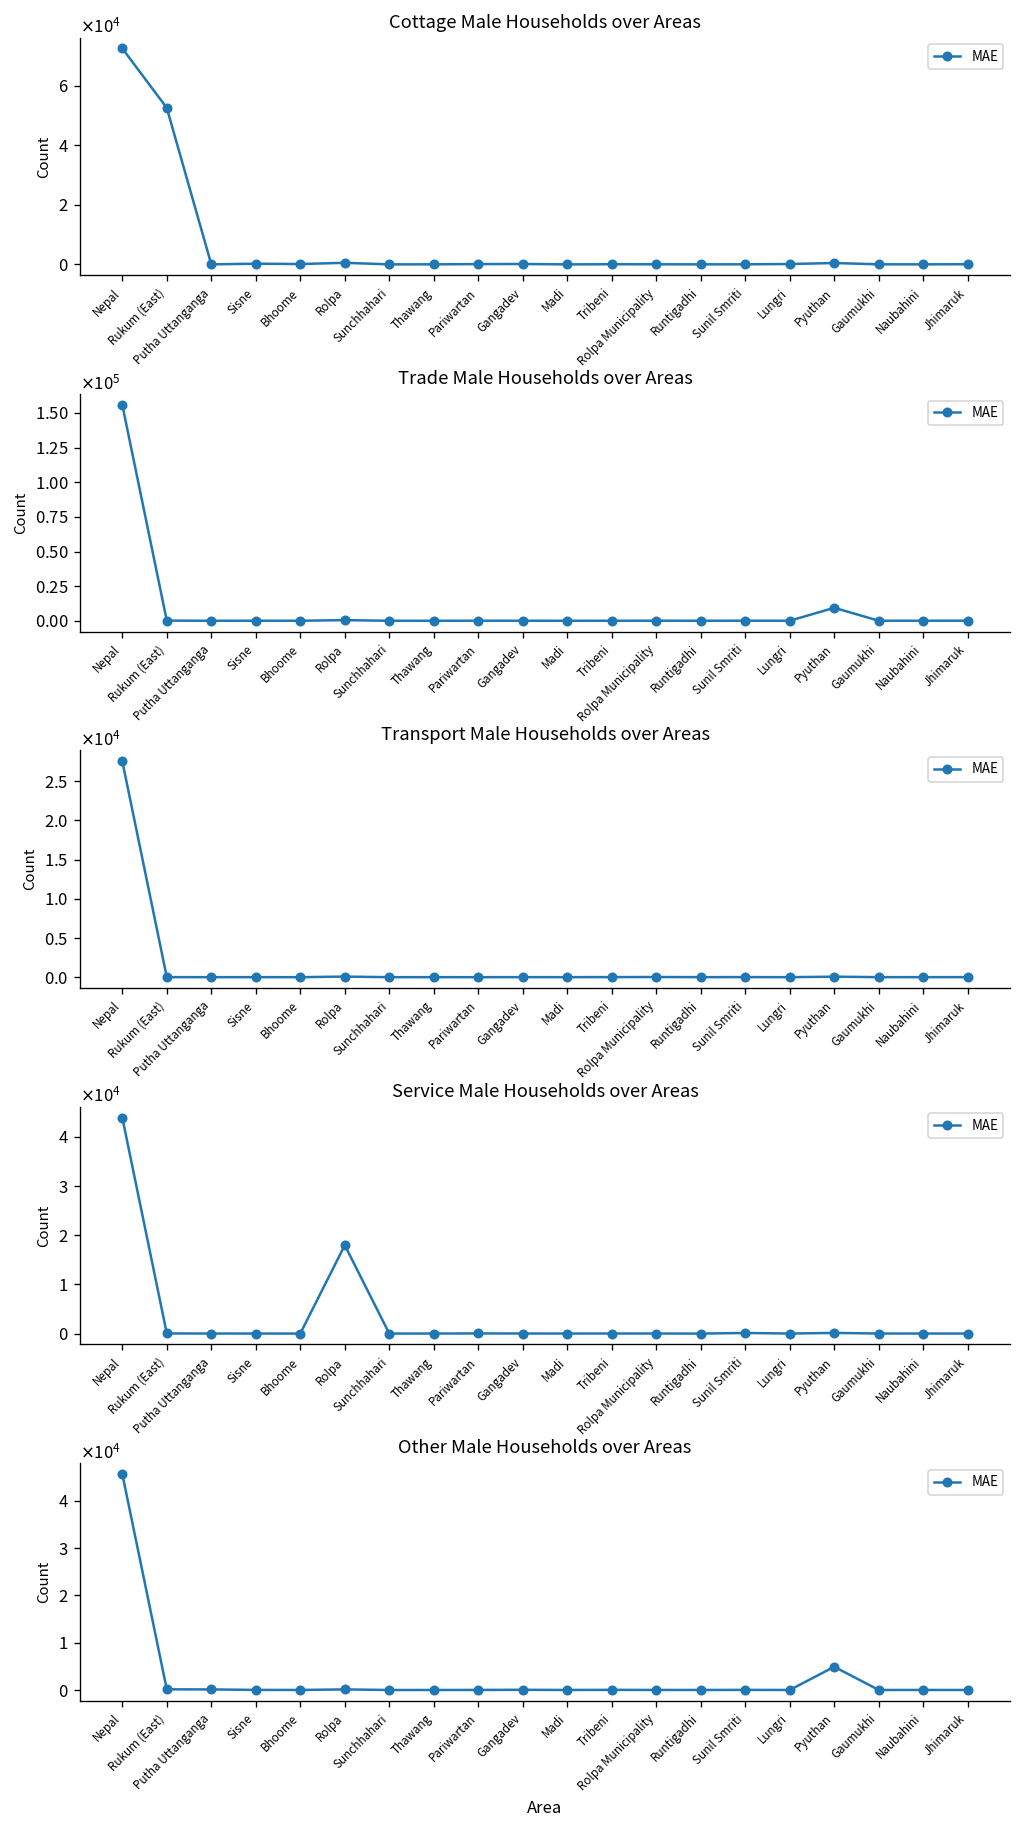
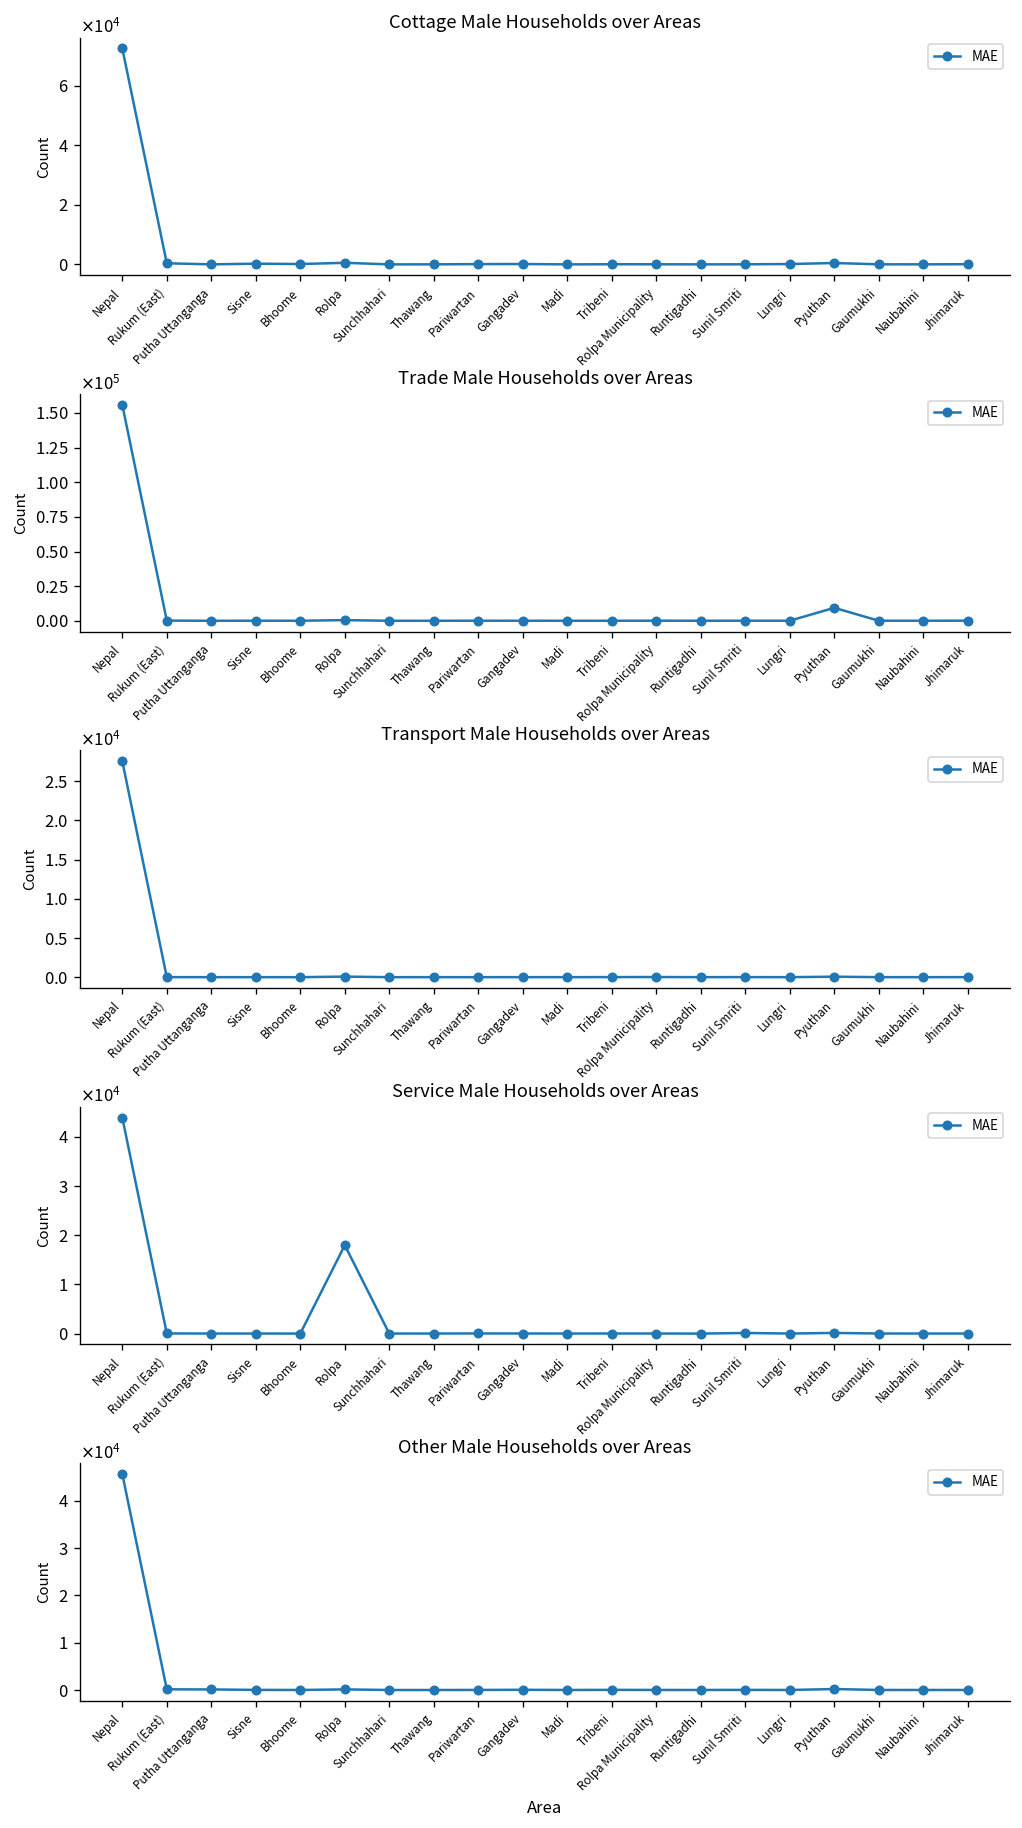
  {
    "Cottage Male Households over Areas": {
      "Nepal": 73000,
-     "Rukum (East)": 53000,
+     "Rukum (East)": 0,
      "Putha Uttanganga": 0,
      "Sisne": 0,
      "Bhoome": 0,
      "Rolpa": 1000,
      "Sunchhahari": 0,
      "Thawang": 0,
      "Pariwartan": 0,
      "Gangadev": 0,
      "Madi": 0,
      "Tribeni": 0,
      "Rolpa Municipality": 0,
      "Runtigadhi": 0,
      "Sunil Smriti": 0,
      "Lungri": 0,
      "Pyuthan": 0,
      "Gaumukhi": 0,
      "Naubahini": 0,
      "Jhimaruk": 0
    },
    "Trade Male Households over Areas": {
      "Nepal": 156000,
      "Rukum (East)": 0,
      "Putha Uttanganga": 0,
      "Sisne": 0,
      "Bhoome": 0,
      "Rolpa": 0,
      "Sunchhahari": 0,
      "Thawang": 0,
      "Pariwartan": 0,
      "Gangadev": 0,
      "Madi": 0,
      "Tribeni": 0,
      "Rolpa Municipality": 0,
      "Runtigadhi": 0,
      "Sunil Smriti": 0,
      "Lungri": 0,
      "Pyuthan": 9000,
      "Gaumukhi": 0,
      "Naubahini": 0,
      "Jhimaruk": 0
    },
    "Transport Male Households over Areas": {
      "Nepal": 28000,
      "Rukum (East)": 0,
      "Putha Uttanganga": 0,
      "Sisne": 0,
      "Bhoome": 0,
      "Rolpa": 0,
      "Sunchhahari": 0,
      "Thawang": 0,
      "Pariwartan": 0,
      "Gangadev": 0,
      "Madi": 0,
      "Tribeni": 0,
      "Rolpa Municipality": 0,
      "Runtigadhi": 0,
      "Sunil Smriti": 0,
      "Lungri": 0,
      "Pyuthan": 0,
      "Gaumukhi": 0,
      "Naubahini": 0,
      "Jhimaruk": 0
    },
    "Service Male Households over Areas": {
      "Nepal": 44000,
      "Rukum (East)": 0,
      "Putha Uttanganga": 0,
      "Sisne": 0,
      "Bhoome": 0,
      "Rolpa": 18000,
      "Sunchhahari": 0,
      "Thawang": 0,
      "Pariwartan": 0,
      "Gangadev": 0,
      "Madi": 0,
      "Tribeni": 0,
      "Rolpa Municipality": 0,
      "Runtigadhi": 0,
      "Sunil Smriti": 0,
      "Lungri": 0,
      "Pyuthan": 0,
      "Gaumukhi": 0,
      "Naubahini": 0,
      "Jhimaruk": 0
    },
    "Other Male Households over Areas": {
      "Nepal": 46000,
      "Rukum (East)": 0,
      "Putha Uttanganga": 0,
      "Sisne": 0,
      "Bhoome": 0,
      "Rolpa": 0,
      "Sunchhahari": 0,
      "Thawang": 0,
      "Pariwartan": 0,
      "Gangadev": 0,
      "Madi": 0,
      "Tribeni": 0,
      "Rolpa Municipality": 0,
      "Runtigadhi": 0,
      "Sunil Smriti": 0,
      "Lungri": 0,
-     "Pyuthan": 5000,
+     "Pyuthan": 0,
      "Gaumukhi": 0,
      "Naubahini": 0,
      "Jhimaruk": 0
    }
  }
